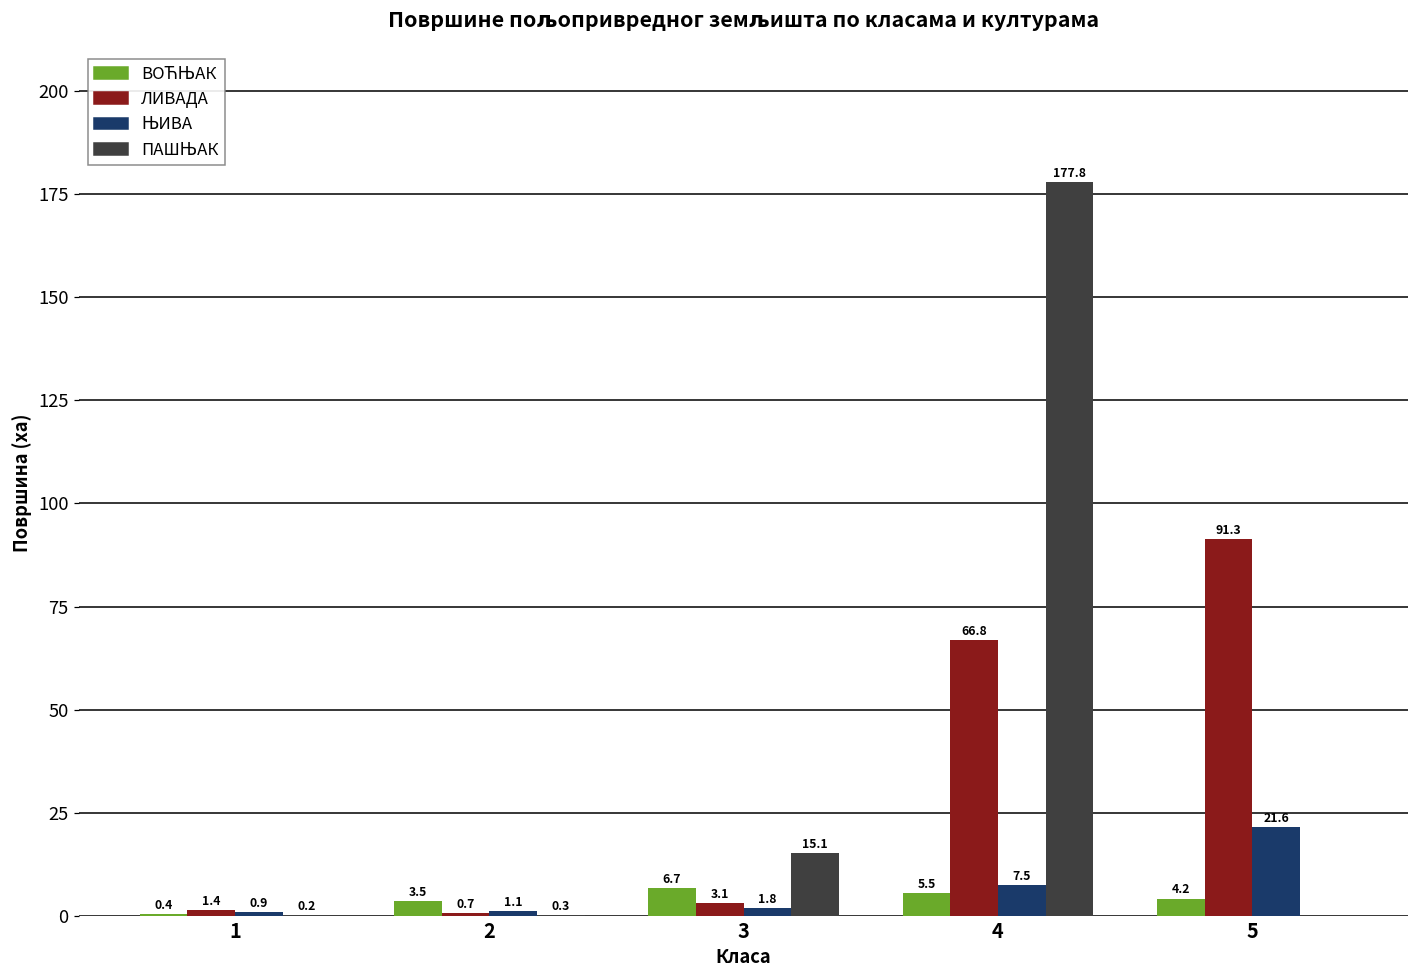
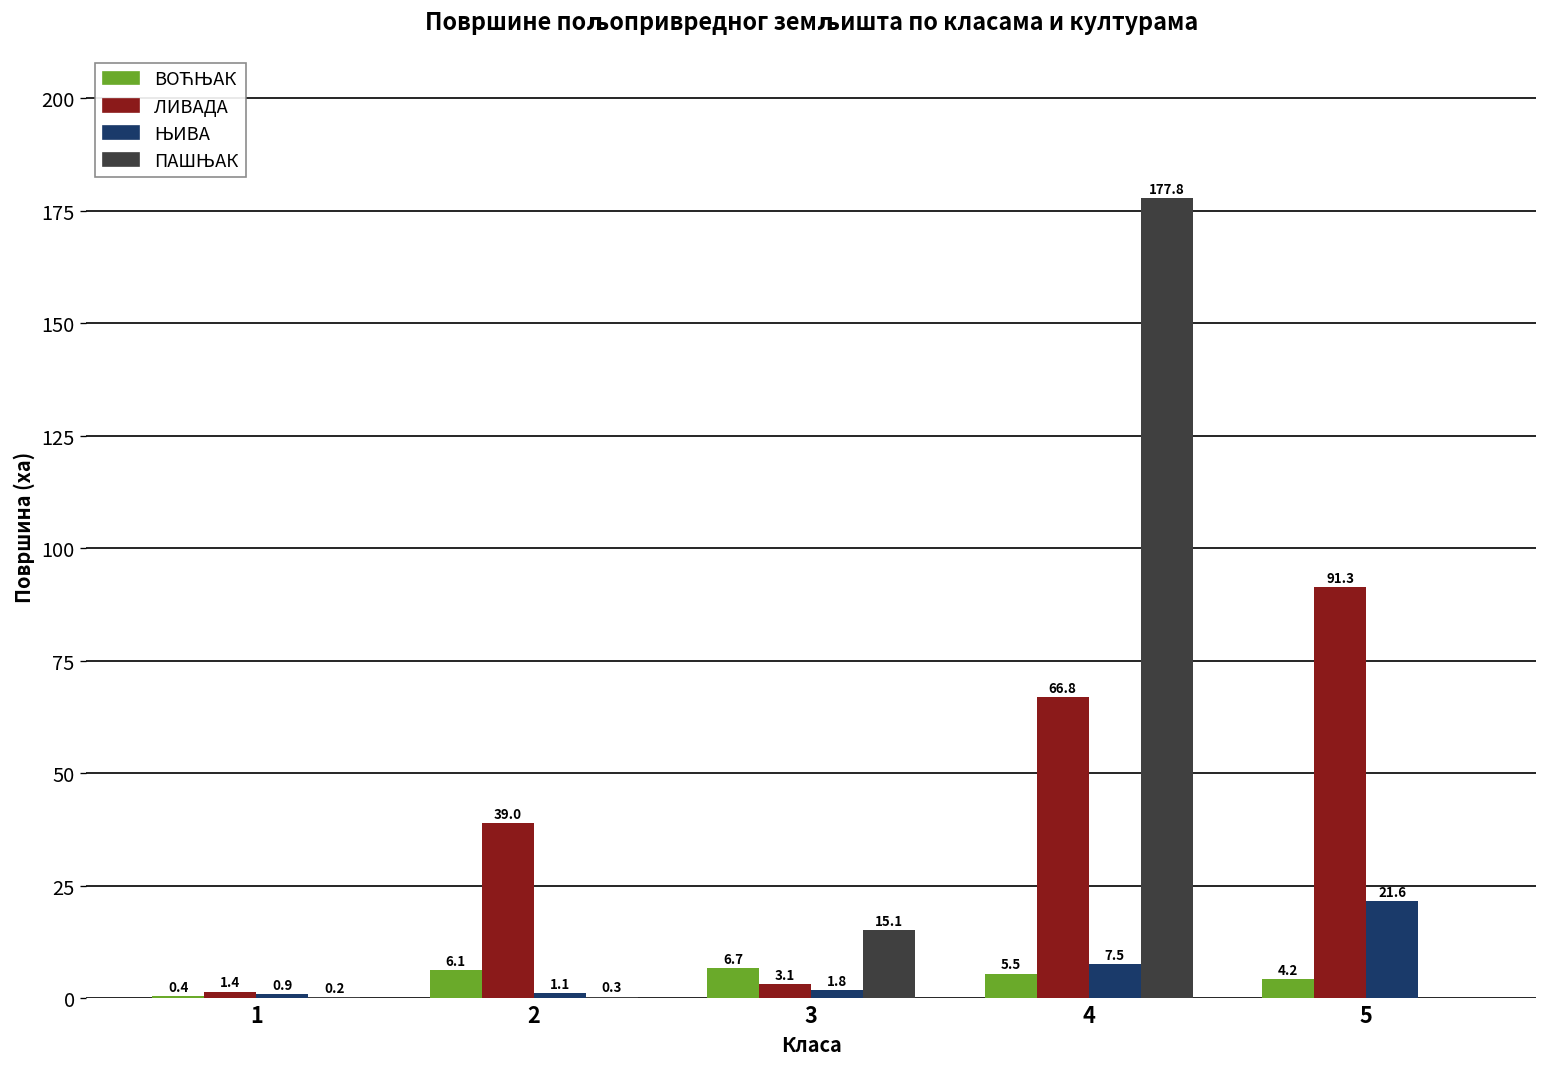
  {
    "ВОЋЊАК": {
      "1": 0.4,
-     "2": 3.5,
+     "2": 6.1,
      "3": 6.7,
      "4": 5.5,
      "5": 4.2
    },
    "ЛИВАДА": {
      "1": 1.4,
-     "2": 0.7,
+     "2": 39.0,
      "3": 3.1,
      "4": 66.8,
      "5": 91.3
    }
  }
